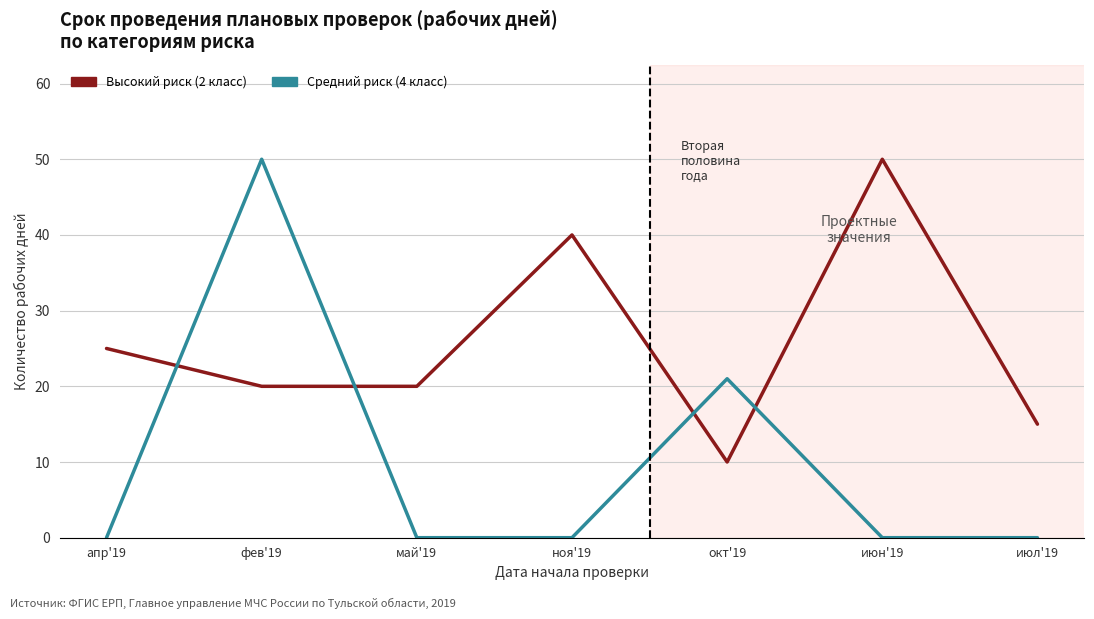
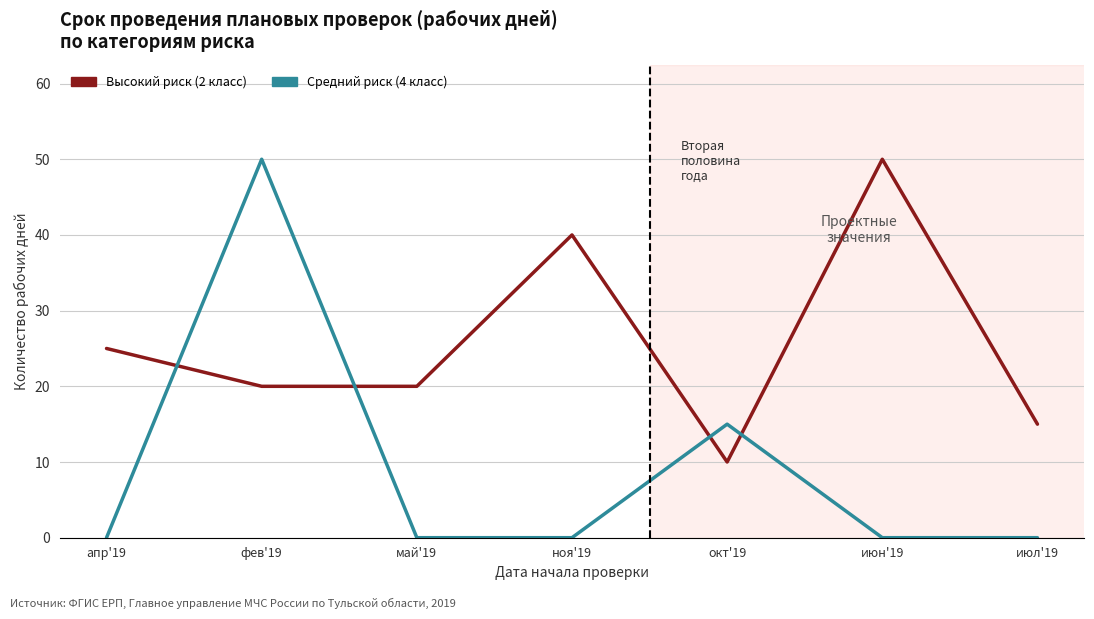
  {
    "Высокий риск (2 класс)": {
      "апр'19": 25,
      "фев'19": 20,
      "май'19": 20,
      "ноя'19": 40,
      "окт'19": 10,
      "июн'19": 50,
      "июл'19": 15
    },
    "Средний риск (4 класс)": {
      "апр'19": 0,
      "фев'19": 50,
      "май'19": 0,
      "ноя'19": 0,
-     "окт'19": 21,
+     "окт'19": 15,
      "июн'19": 0,
      "июл'19": 0
    }
  }
